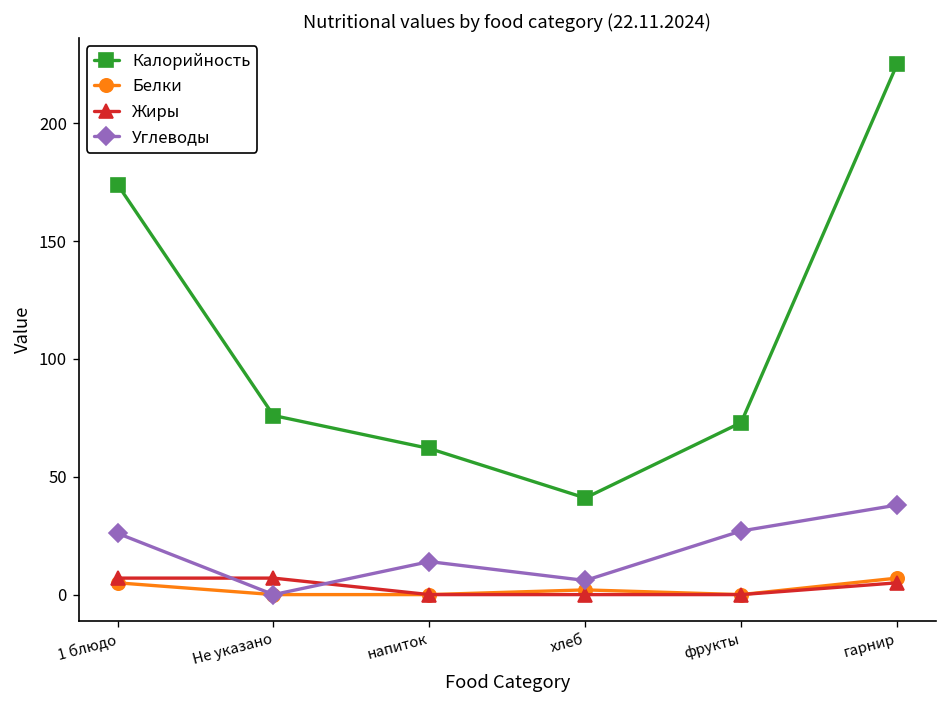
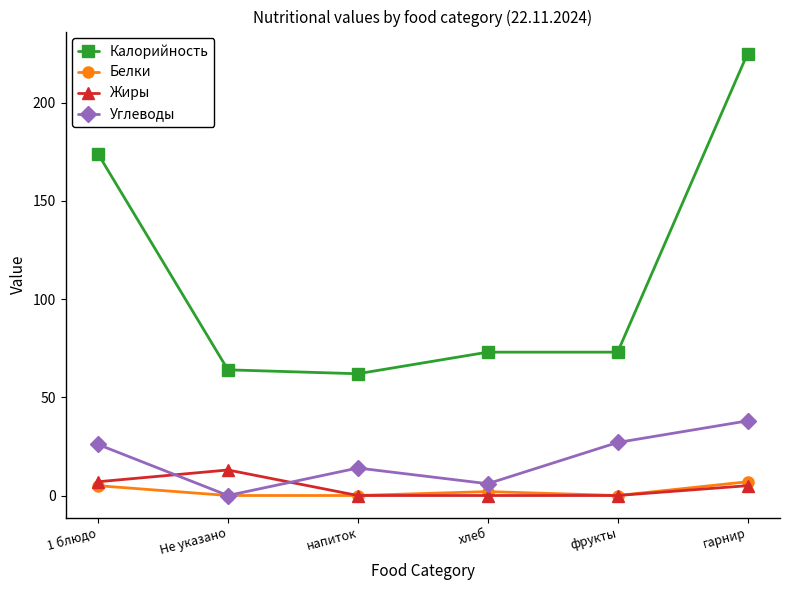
  {
    "Калорийность": {
      "1 блюдо": 174,
-     "Не указано": 76,
+     "Не указано": 64,
      "напиток": 62,
-     "хлеб": 41,
+     "хлеб": 73,
      "фрукты": 73,
      "гарнир": 225
    },
    "Белки": {
      "1 блюдо": 5,
      "хлеб": 2,
      "гарнир": 7
    },
    "Жиры": {
      "1 блюдо": 7,
-     "Не указано": 7,
+     "Не указано": 13,
      "хлеб": 0,
      "гарнир": 5
    },
    "Углеводы": {
      "1 блюдо": 26,
      "напиток": 14,
      "хлеб": 6,
      "фрукты": 27,
      "гарнир": 38
    }
  }
